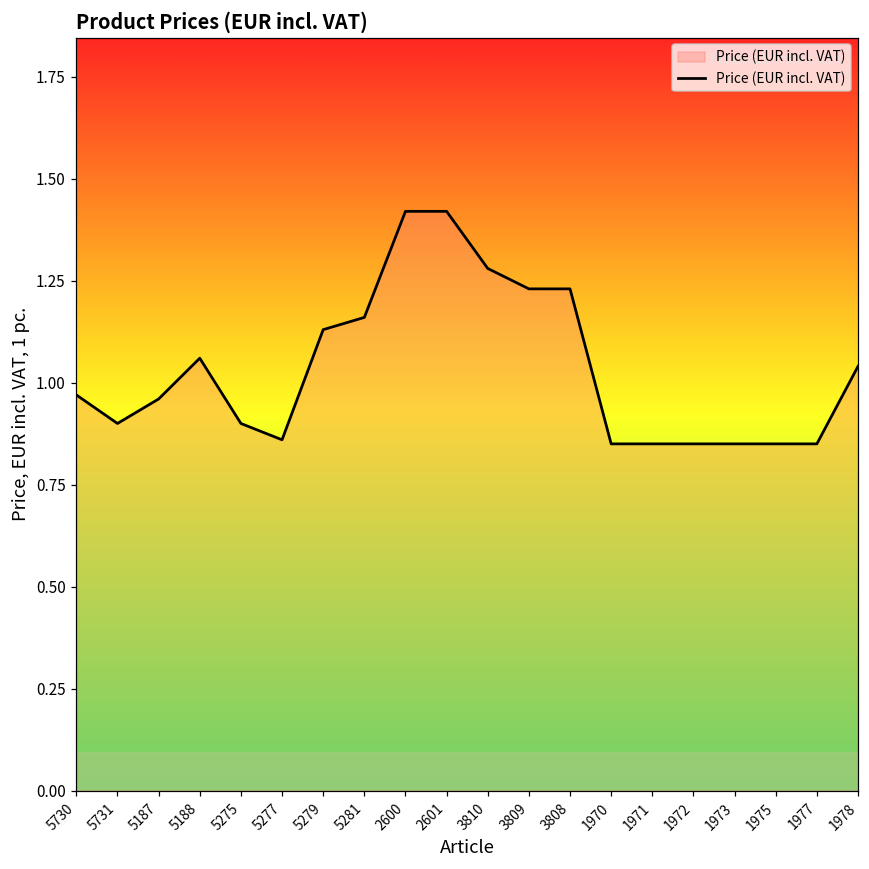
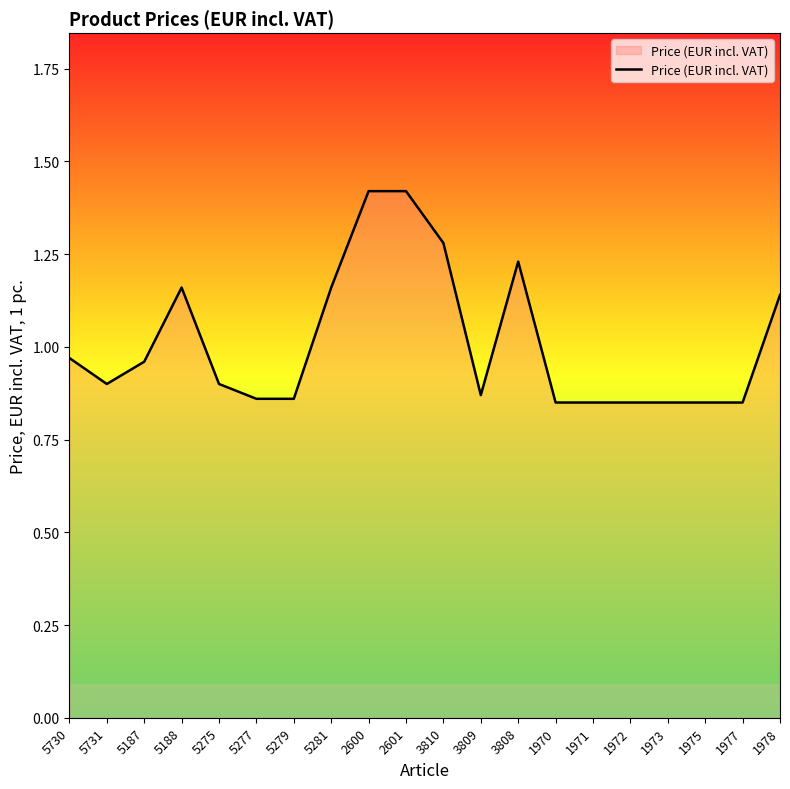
  {
    "5730": 0.97,
    "5731": 0.90,
    "5187": 0.96,
-   "5188": 1.06,
+   "5188": 1.16,
    "5275": 0.90,
    "5277": 0.86,
-   "5279": 1.13,
+   "5279": 0.86,
    "5281": 1.16,
    "2600": 1.42,
    "2601": 1.42,
    "3810": 1.28,
-   "3809": 1.23,
+   "3809": 0.87,
    "3808": 1.23,
    "1970": 0.85,
    "1971": 0.85,
    "1972": 0.85,
    "1973": 0.85,
    "1975": 0.85,
    "1977": 0.85,
-   "1978": 1.04
+   "1978": 1.14
  }
